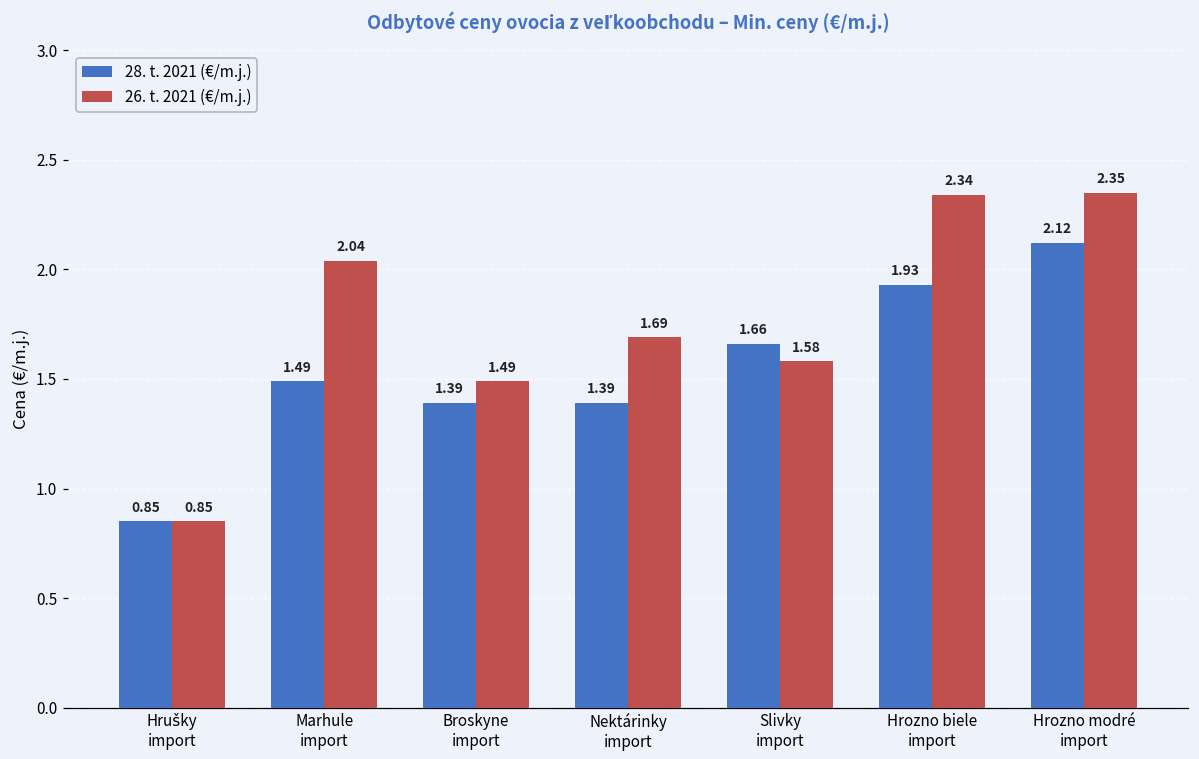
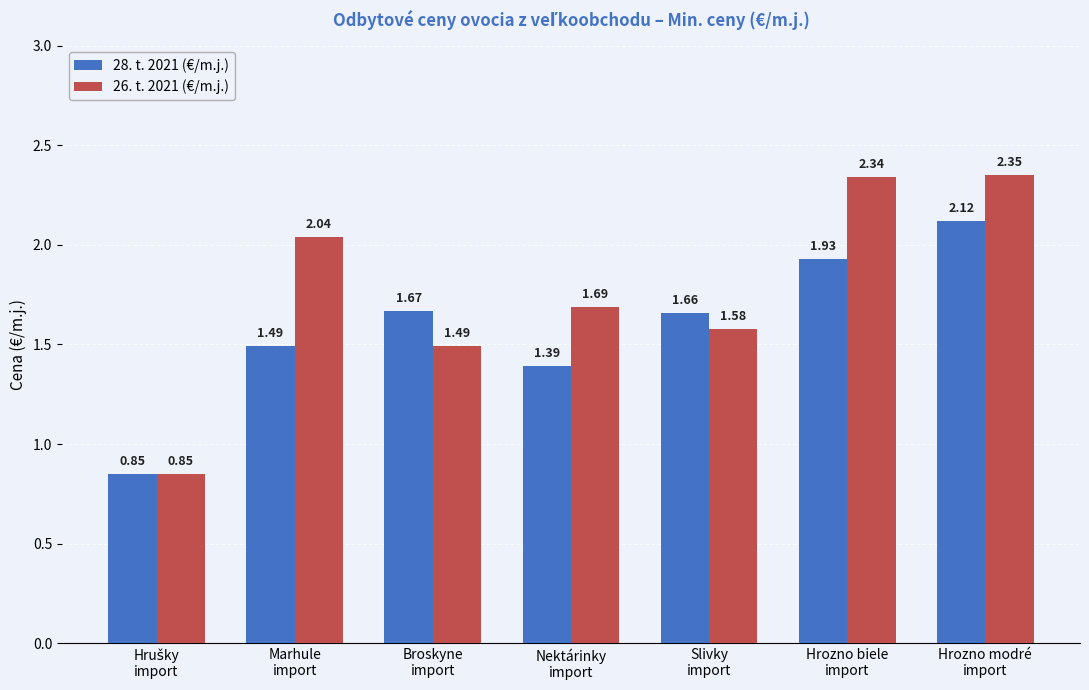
  {
    "28. t. 2021 (€/m.j.)": {
      "Hrušky import": 0.85,
      "Marhule import": 1.49,
-     "Broskyne import": 1.39,
+     "Broskyne import": 1.67,
      "Nektárinky import": 1.39,
      "Slivky import": 1.66,
      "Hrozno biele import": 1.93,
      "Hrozno modré import": 2.12
    },
    "26. t. 2021 (€/m.j.)": {
      "Hrušky import": 0.85,
      "Marhule import": 2.04,
      "Broskyne import": 1.49,
      "Nektárinky import": 1.69,
      "Slivky import": 1.58,
      "Hrozno biele import": 2.34,
      "Hrozno modré import": 2.35
    }
  }
